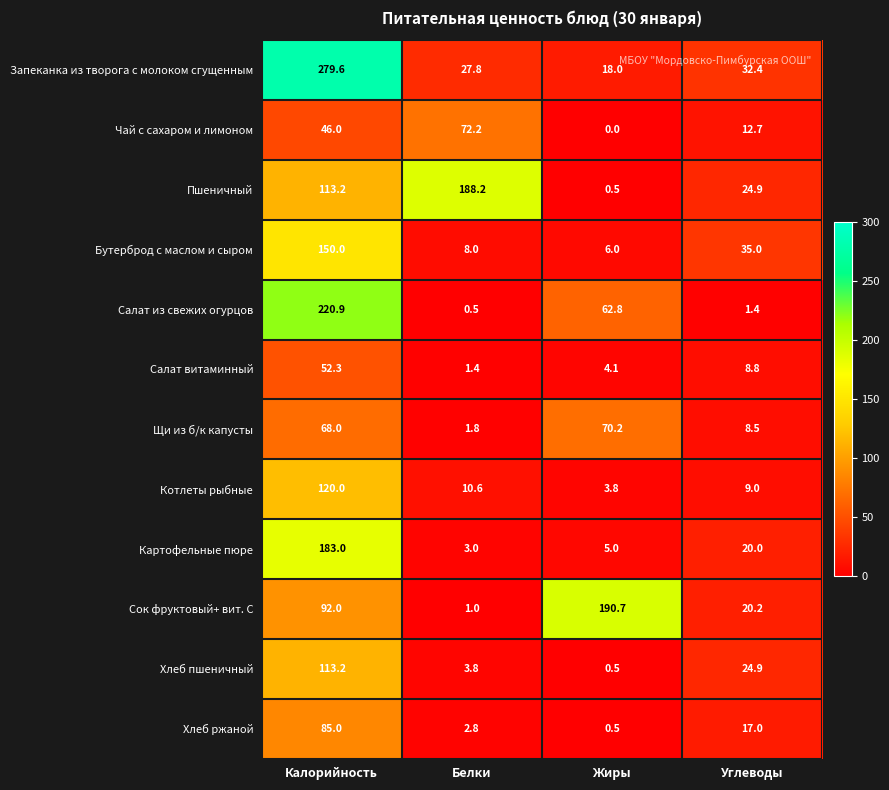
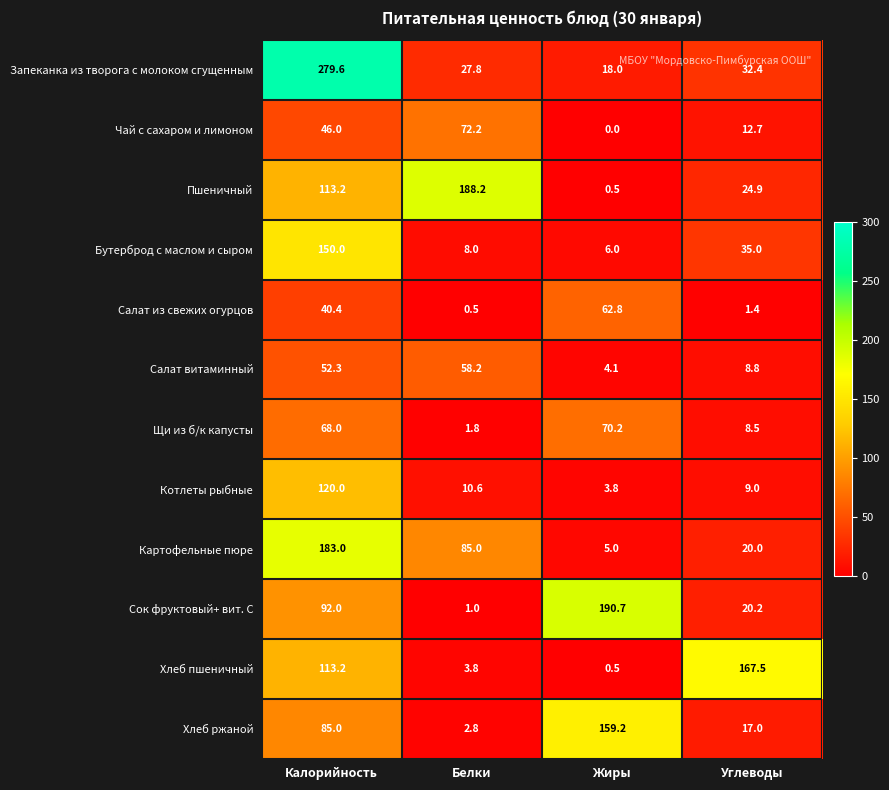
  {
    "Запеканка из творога с молоком сгущенным": {
      "Калорийность": 279.6,
      "Белки": 27.8,
      "Жиры": 18.0
    },
    "Чай с сахаром и лимоном": {
      "Калорийность": 46.0,
      "Белки": 72.2,
      "Жиры": 0.0,
      "Углеводы": 12.7
    },
    "Пшеничный": {
      "Калорийность": 113.2,
      "Белки": 188.2,
      "Жиры": 0.5,
      "Углеводы": 24.9
    },
    "Бутерброд с маслом и сыром": {
      "Калорийность": 150.0,
      "Белки": 8.0,
      "Жиры": 6.0,
      "Углеводы": 35.0
    },
    "Салат из свежих огурцов": {
-     "Калорийность": 220.9,
+     "Калорийность": 40.4,
      "Белки": 0.5,
      "Жиры": 62.8,
      "Углеводы": 1.4
    },
    "Салат витаминный": {
      "Калорийность": 52.3,
-     "Белки": 1.4,
+     "Белки": 58.2,
      "Жиры": 4.1,
      "Углеводы": 8.8
    },
    "Щи из б/к капусты": {
      "Калорийность": 68.0,
      "Белки": 1.8,
      "Жиры": 70.2,
      "Углеводы": 8.5
    },
    "Котлеты рыбные": {
      "Калорийность": 120.0,
      "Белки": 10.6,
      "Жиры": 3.8,
      "Углеводы": 9.0
    },
    "Картофельные пюре": {
      "Калорийность": 183.0,
-     "Белки": 3.0,
+     "Белки": 85.0,
      "Жиры": 5.0,
      "Углеводы": 20.0
    },
    "Сок фруктовый+ вит. С": {
      "Калорийность": 92.0,
      "Белки": 1.0,
      "Жиры": 190.7,
      "Углеводы": 20.2
    },
    "Хлеб пшеничный": {
      "Калорийность": 113.2,
      "Белки": 3.8,
      "Жиры": 0.5,
-     "Углеводы": 24.9
+     "Углеводы": 167.5
    },
    "Хлеб ржаной": {
      "Калорийность": 85.0,
      "Белки": 2.8,
-     "Жиры": 0.5,
+     "Жиры": 159.2,
      "Углеводы": 17.0
    }
  }
